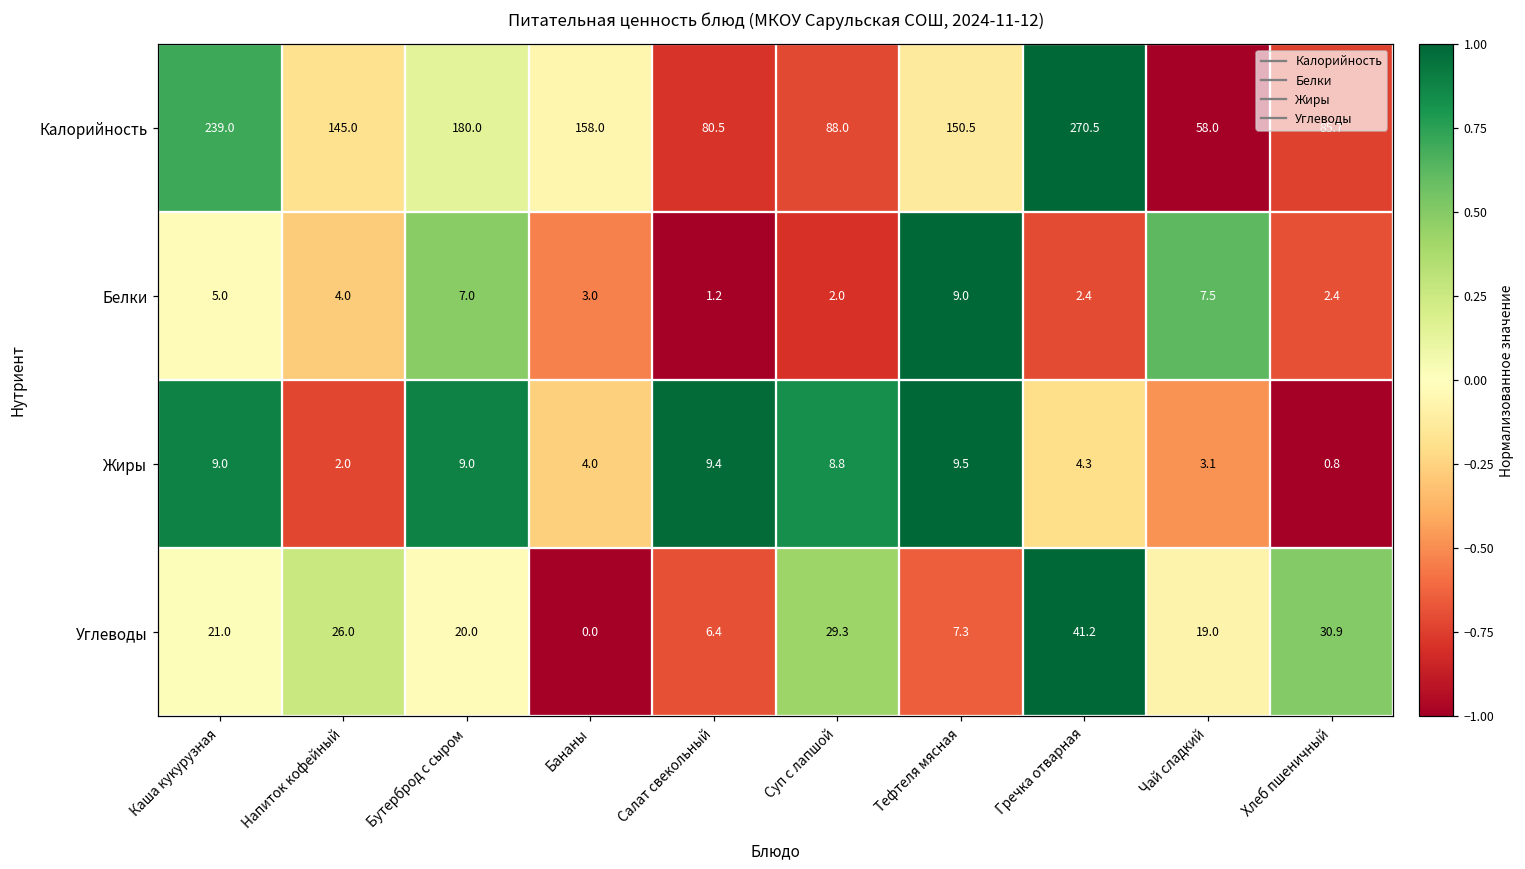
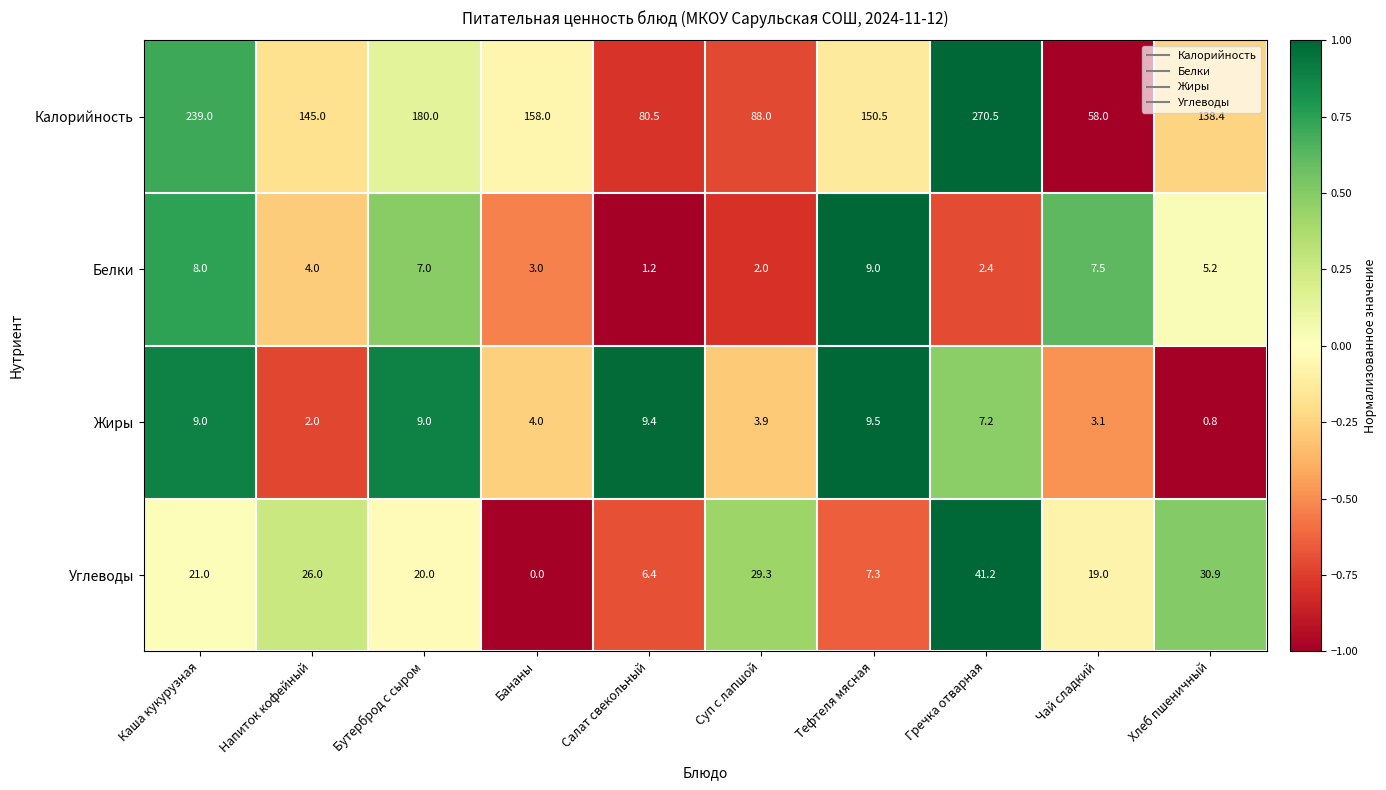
  {
    "Калорийность": {
      "Каша кукурузная": 239.0,
      "Напиток кофейный": 145.0,
      "Бутерброд с сыром": 180.0,
      "Бананы": 158.0,
      "Салат свекольный": 80.5,
      "Суп с лапшой": 88.0,
      "Тефтеля мясная": 150.5,
      "Гречка отварная": 270.5,
      "Чай сладкий": 58.0,
-     "Хлеб пшеничный": 85.7
+     "Хлеб пшеничный": 138.4
    },
    "Белки": {
-     "Каша кукурузная": 5.0,
+     "Каша кукурузная": 8.0,
      "Напиток кофейный": 4.0,
      "Бутерброд с сыром": 7.0,
      "Бананы": 3.0,
      "Салат свекольный": 1.2,
      "Суп с лапшой": 2.0,
      "Тефтеля мясная": 9.0,
      "Гречка отварная": 2.4,
      "Чай сладкий": 7.5,
-     "Хлеб пшеничный": 2.4
+     "Хлеб пшеничный": 5.2
    },
    "Жиры": {
      "Каша кукурузная": 9.0,
      "Напиток кофейный": 2.0,
      "Бутерброд с сыром": 9.0,
      "Бананы": 4.0,
      "Салат свекольный": 9.4,
-     "Суп с лапшой": 8.8,
+     "Суп с лапшой": 3.9,
      "Тефтеля мясная": 9.5,
-     "Гречка отварная": 4.3,
+     "Гречка отварная": 7.2,
      "Чай сладкий": 3.1,
      "Хлеб пшеничный": 0.8
    },
    "Углеводы": {
      "Каша кукурузная": 21.0,
      "Напиток кофейный": 26.0,
      "Бутерброд с сыром": 20.0,
      "Бананы": 0.0,
      "Салат свекольный": 6.4,
      "Суп с лапшой": 29.3,
      "Тефтеля мясная": 7.3,
      "Гречка отварная": 41.2,
      "Чай сладкий": 19.0,
      "Хлеб пшеничный": 30.9
    }
  }
